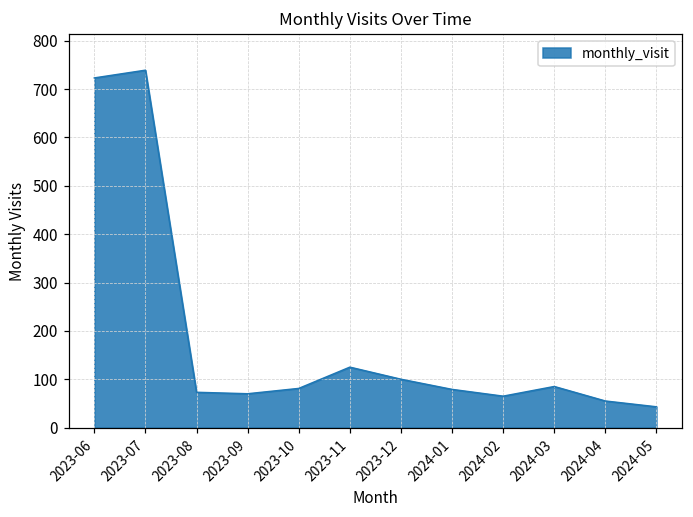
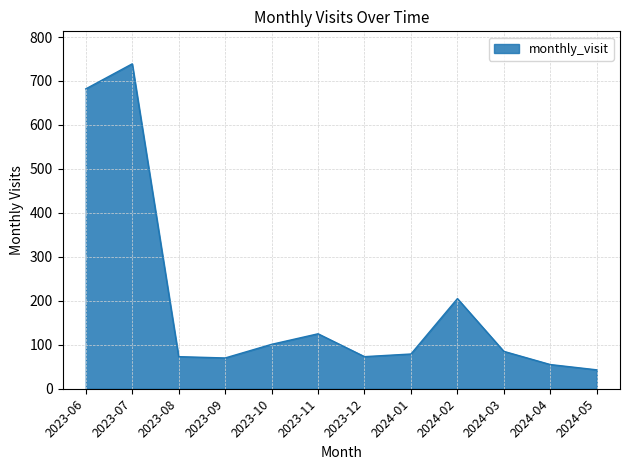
  {
-   "2023-06": 720,
+   "2023-06": 680,
    "2023-07": 740,
    "2023-08": 70,
    "2023-09": 70,
-   "2023-10": 80,
+   "2023-10": 100,
    "2023-11": 130,
-   "2023-12": 100,
+   "2023-12": 70,
    "2024-01": 80,
-   "2024-02": 70,
+   "2024-02": 210,
    "2024-03": 90,
    "2024-04": 60,
    "2024-05": 40
  }
